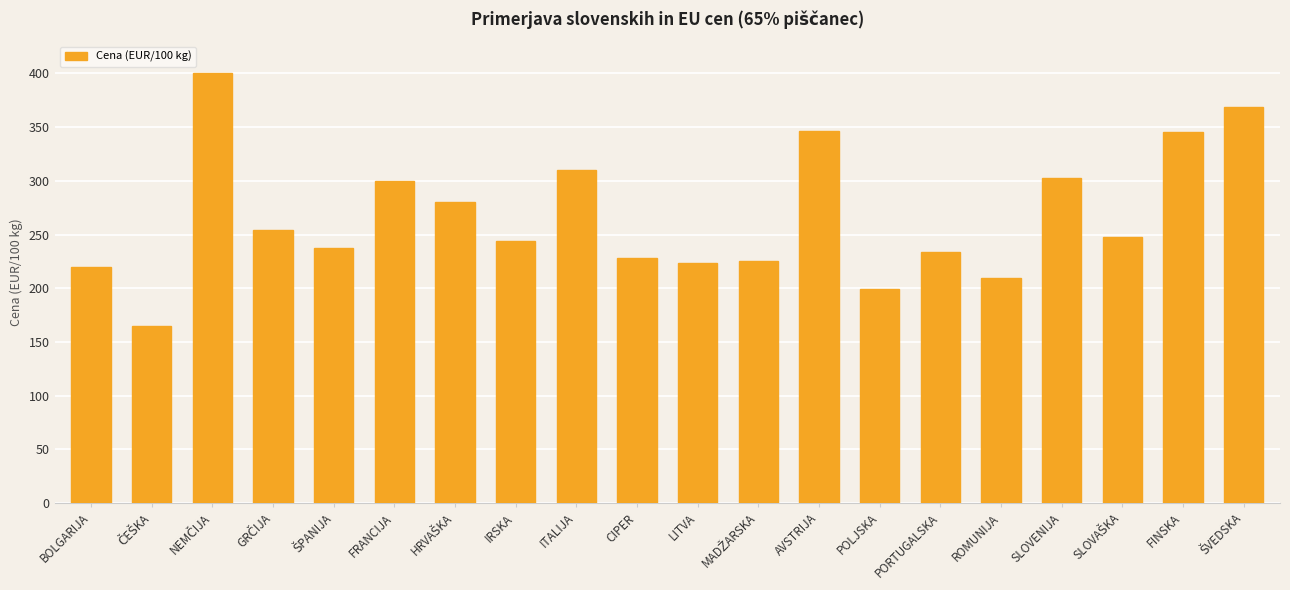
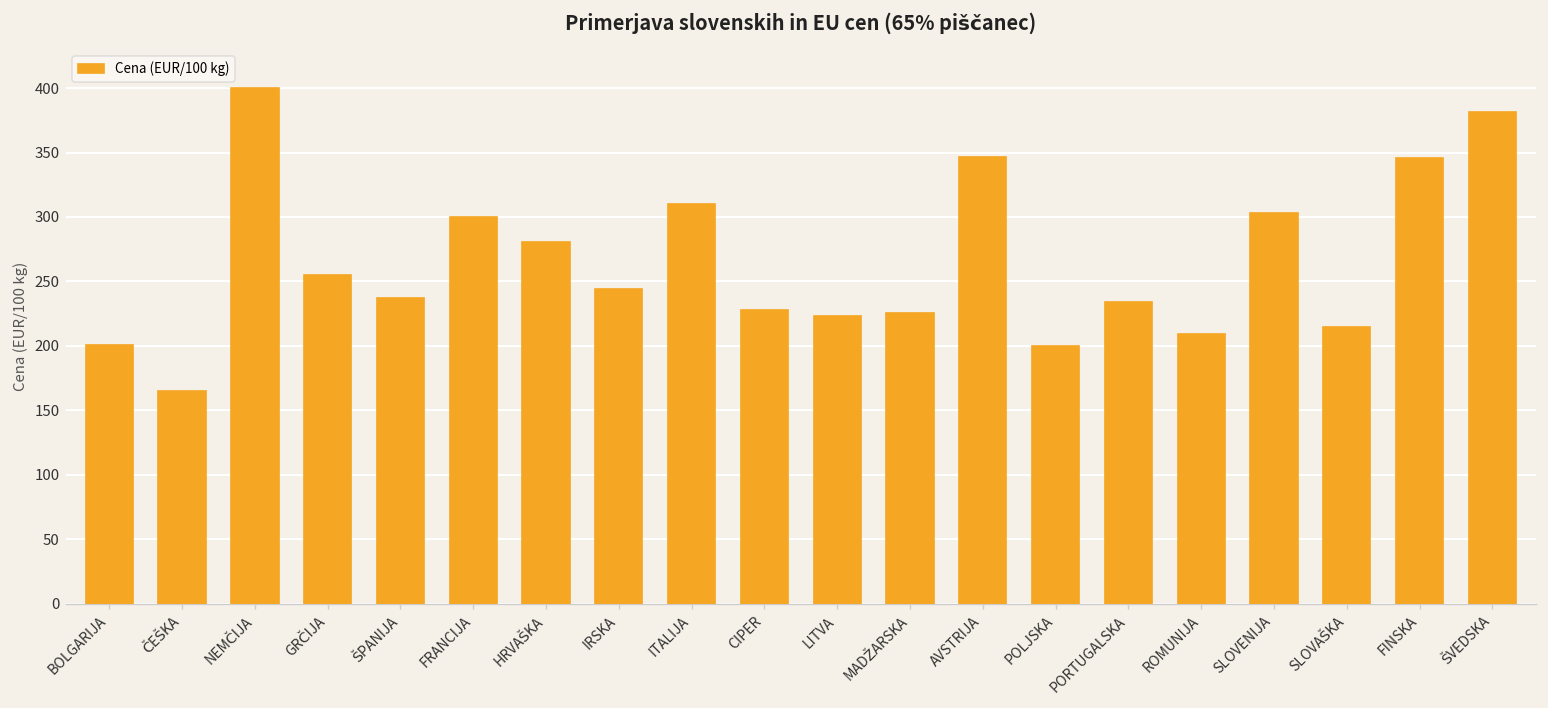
  {
-   "BOLGARIJA": 220,
+   "BOLGARIJA": 200,
    "ČEŠKA": 165,
    "NEMČIJA": 400,
    "GRČIJA": 255,
    "ŠPANIJA": 237,
    "FRANCIJA": 300,
    "HRVAŠKA": 281,
    "IRSKA": 244,
    "ITALIJA": 310,
    "CIPER": 228,
    "LITVA": 223,
    "MADŽARSKA": 225,
    "AVSTRIJA": 347,
    "POLJSKA": 200,
    "PORTUGALSKA": 234,
    "ROMUNIJA": 209,
    "SLOVENIJA": 303,
-   "SLOVAŠKA": 248,
+   "SLOVAŠKA": 214,
    "FINSKA": 345,
-   "ŠVEDSKA": 369
+   "ŠVEDSKA": 382
  }
